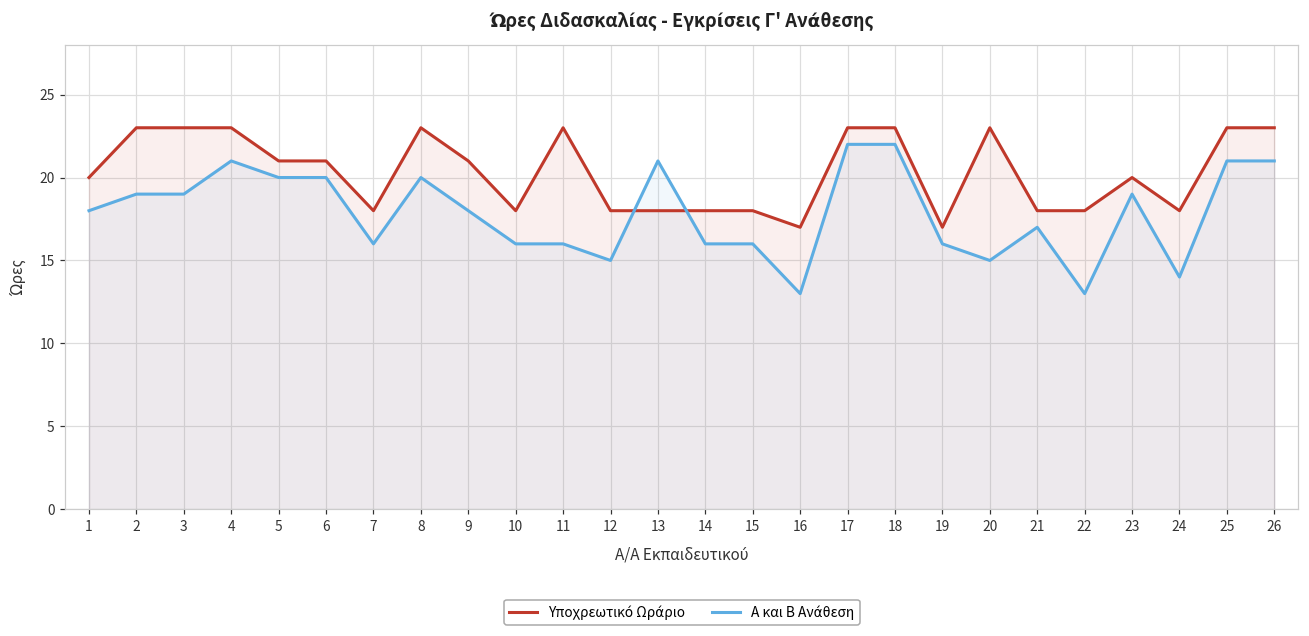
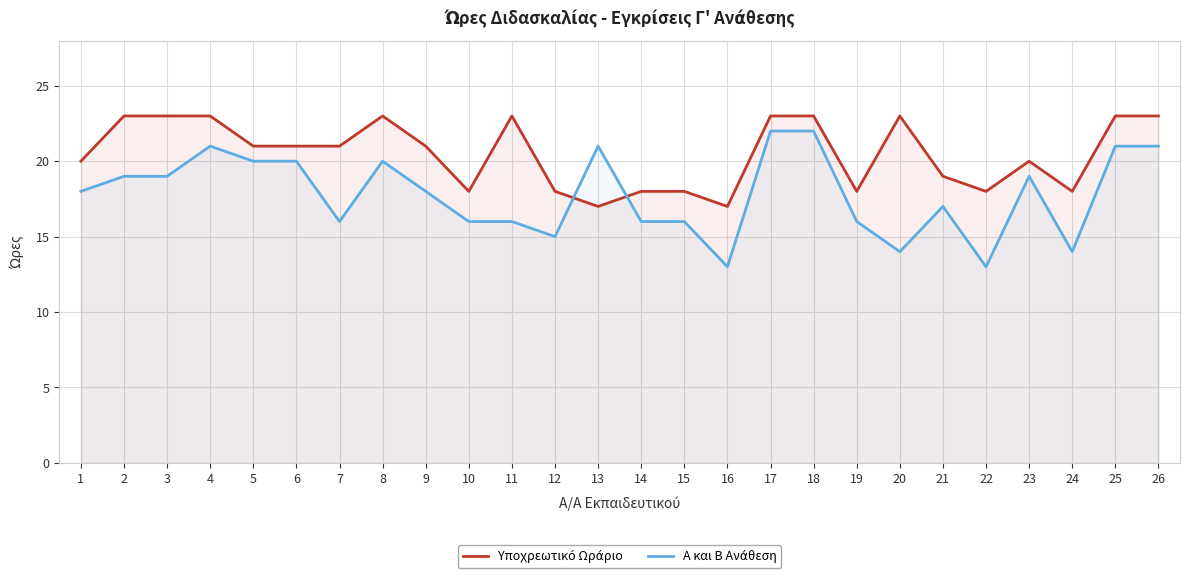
  {
    "Υποχρεωτικό Ωράριο": {
      "1": 20,
      "2": 23,
      "3": 23,
      "4": 23,
      "5": 21,
      "6": 21,
-     "7": 18,
+     "7": 21,
      "8": 23,
      "9": 21,
      "10": 18,
      "11": 23,
      "12": 18,
-     "13": 18,
+     "13": 17,
      "14": 18,
      "15": 18,
      "16": 17,
      "17": 23,
      "18": 23,
-     "19": 17,
+     "19": 18,
      "20": 23,
-     "21": 18,
+     "21": 19,
      "22": 18,
      "23": 20,
      "24": 18,
      "25": 23,
      "26": 23
    },
    "Α και Β Ανάθεση": {
      "1": 18,
      "2": 19,
      "3": 19,
      "4": 21,
      "5": 20,
      "6": 20,
      "7": 16,
      "8": 20,
      "9": 18,
      "10": 16,
      "11": 16,
      "12": 15,
      "13": 21,
      "14": 16,
      "15": 16,
      "16": 13,
      "17": 22,
      "18": 22,
      "19": 16,
-     "20": 15,
+     "20": 14,
      "21": 17,
      "22": 13,
      "23": 19,
      "24": 14,
      "25": 21,
      "26": 21
    }
  }
